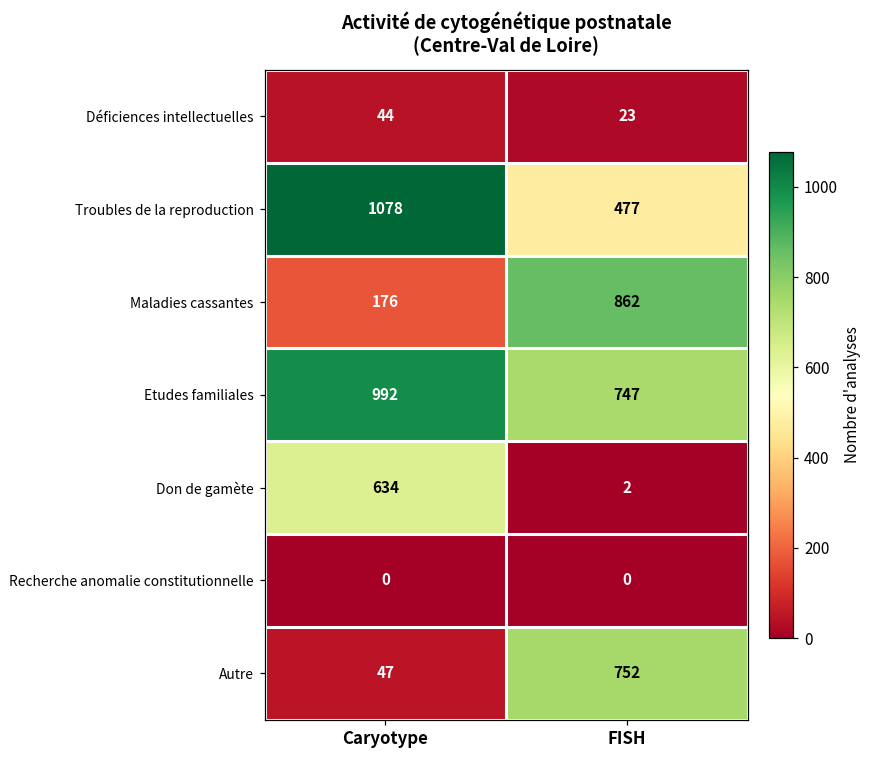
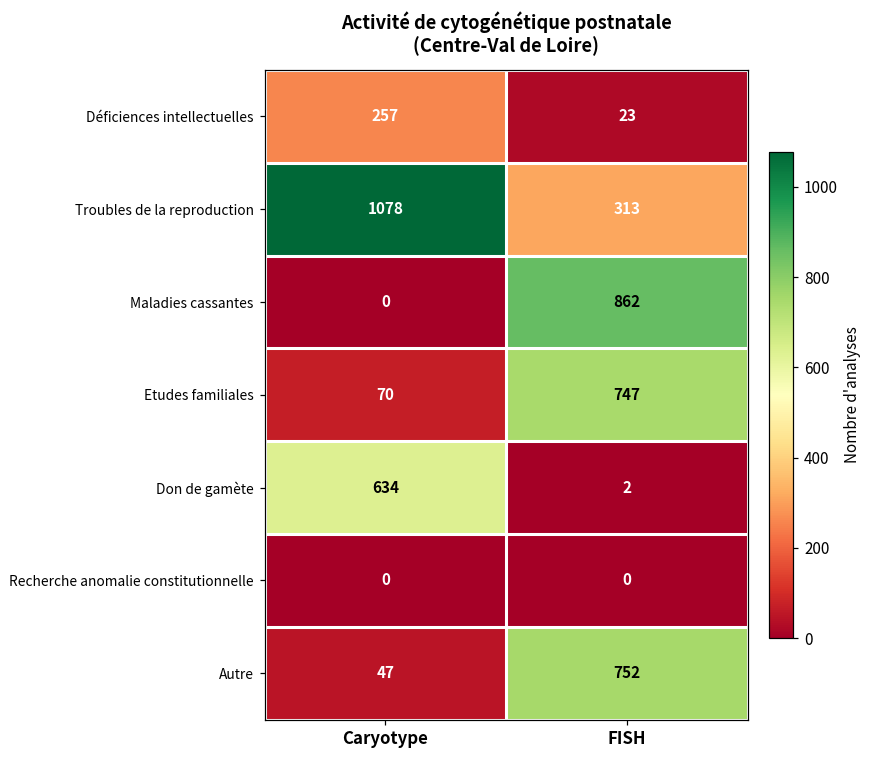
  {
    "Déficiences intellectuelles": {
-     "Caryotype": 44,
+     "Caryotype": 257,
      "FISH": 23
    },
    "Troubles de la reproduction": {
      "Caryotype": 1078,
-     "FISH": 477
+     "FISH": 313
    },
    "Maladies cassantes": {
-     "Caryotype": 176,
+     "Caryotype": 0,
      "FISH": 862
    },
    "Etudes familiales": {
-     "Caryotype": 992,
+     "Caryotype": 70,
      "FISH": 747
    },
    "Don de gamète": {
      "Caryotype": 634,
      "FISH": 2
    },
    "Recherche anomalie constitutionnelle": {
      "Caryotype": 0,
      "FISH": 0
    },
    "Autre": {
      "Caryotype": 47,
      "FISH": 752
    }
  }
